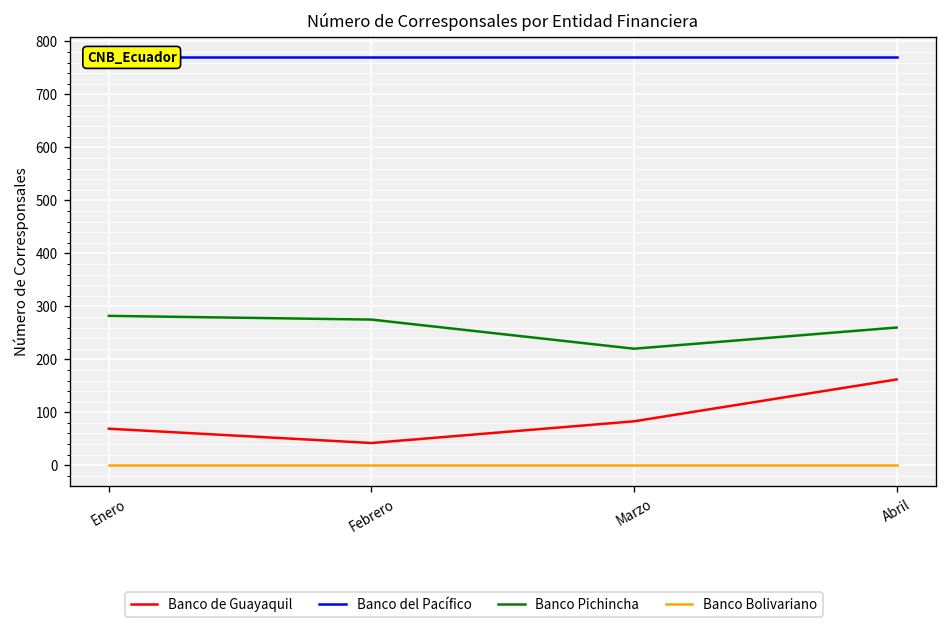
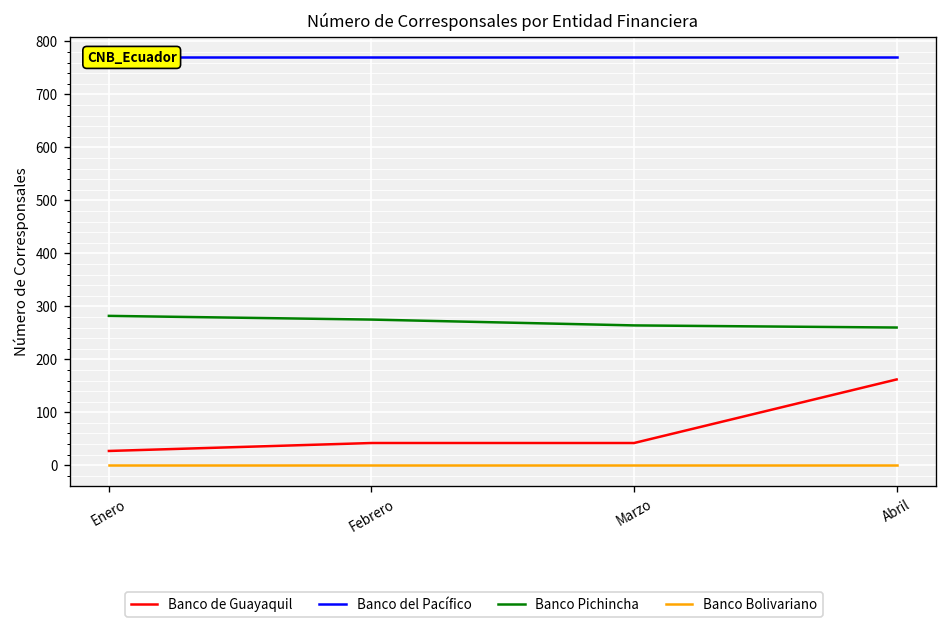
  {
    "Banco de Guayaquil": {
-     "Enero": 70,
+     "Enero": 30,
      "Febrero": 40,
-     "Marzo": 80,
+     "Marzo": 40,
      "Abril": 160
    },
    "Banco del Pacífico": {
      "Febrero": 770,
      "Marzo": 770,
      "Abril": 770
    },
    "Banco Pichincha": {
      "Enero": 280,
      "Febrero": 280,
-     "Marzo": 220,
+     "Marzo": 260,
      "Abril": 260
    },
    "Banco Bolivariano": {
      "Enero": 0,
      "Febrero": 0,
      "Marzo": 0,
      "Abril": 0
    }
  }
